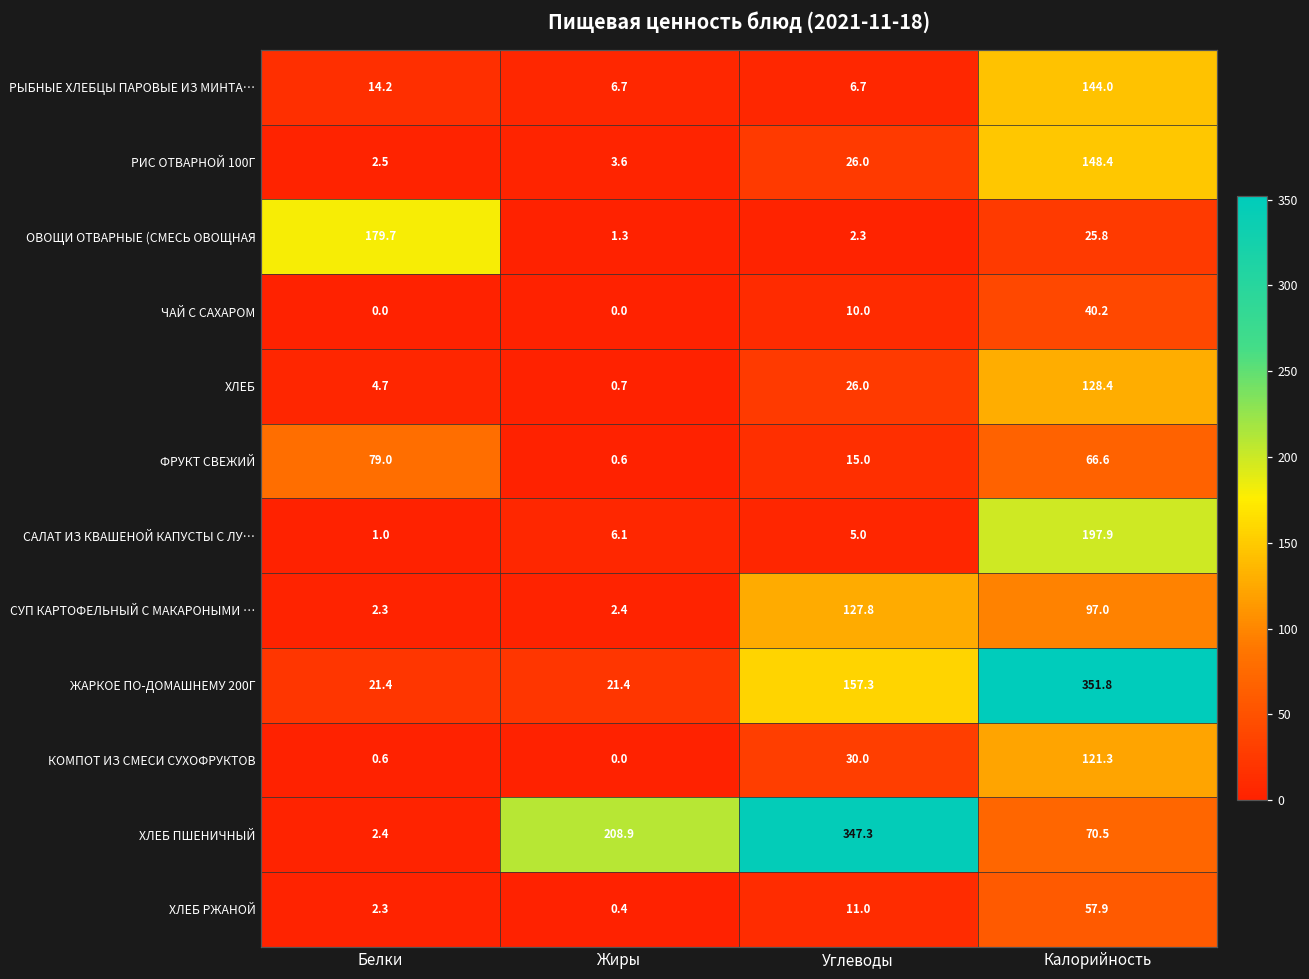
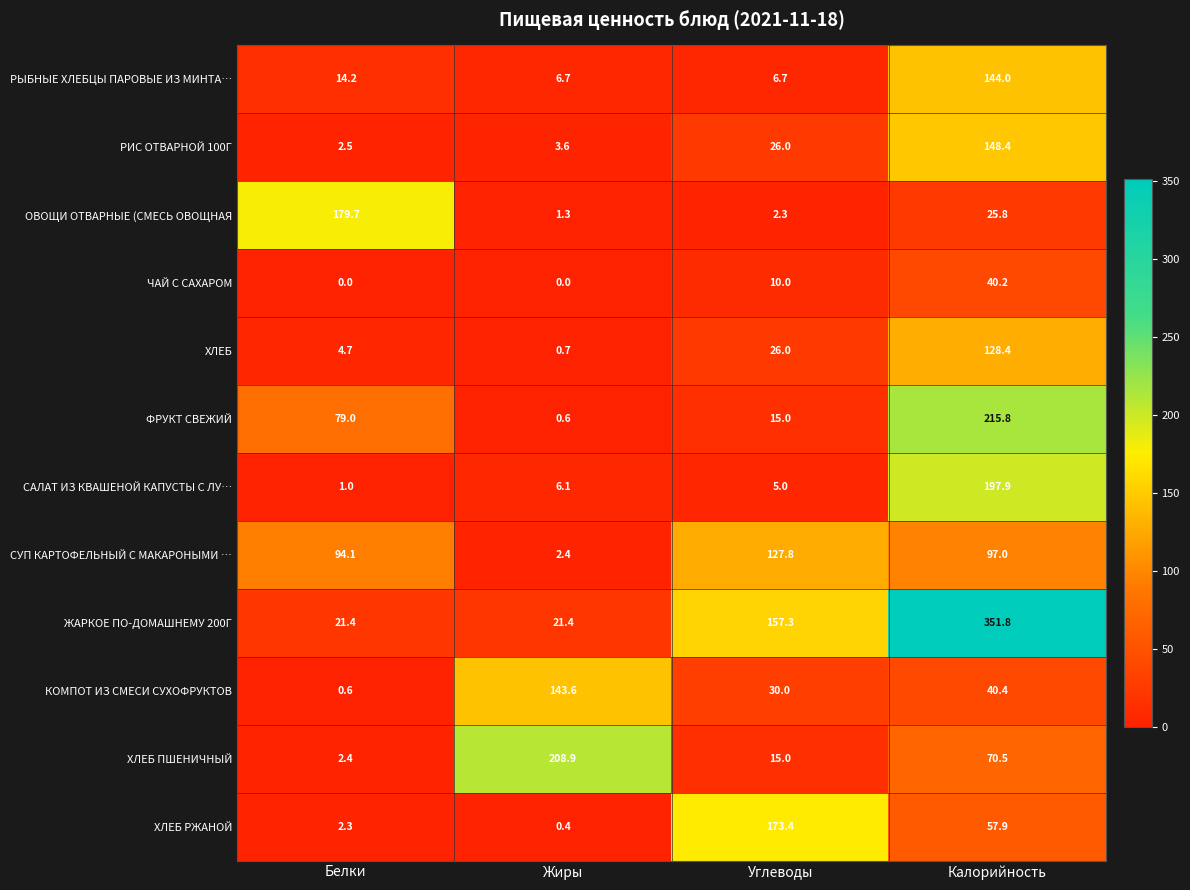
  {
    "РЫБНЫЕ ХЛЕБЦЫ ПАРОВЫЕ ИЗ МИНТА…": {
      "Белки": 14.2,
      "Жиры": 6.7,
      "Углеводы": 6.7,
      "Калорийность": 144.0
    },
    "РИС ОТВАРНОЙ 100Г": {
      "Белки": 2.5,
      "Жиры": 3.6,
      "Углеводы": 26.0,
      "Калорийность": 148.4
    },
    "ОВОЩИ ОТВАРНЫЕ (СМЕСЬ ОВОЩНАЯ": {
      "Белки": 179.7,
      "Жиры": 1.3,
      "Углеводы": 2.3,
      "Калорийность": 25.8
    },
    "ЧАЙ С САХАРОМ": {
      "Белки": 0.0,
      "Жиры": 0.0,
      "Углеводы": 10.0,
      "Калорийность": 40.2
    },
    "ХЛЕБ": {
      "Белки": 4.7,
      "Жиры": 0.7,
      "Углеводы": 26.0,
      "Калорийность": 128.4
    },
    "ФРУКТ СВЕЖИЙ": {
      "Белки": 79.0,
      "Жиры": 0.6,
      "Углеводы": 15.0,
-     "Калорийность": 66.6
+     "Калорийность": 215.8
    },
    "САЛАТ ИЗ КВАШЕНОЙ КАПУСТЫ С ЛУ…": {
      "Белки": 1.0,
      "Жиры": 6.1,
      "Углеводы": 5.0,
      "Калорийность": 197.9
    },
    "СУП КАРТОФЕЛЬНЫЙ С МАКАРОНЫМИ …": {
-     "Белки": 2.3,
+     "Белки": 94.1,
      "Жиры": 2.4,
      "Углеводы": 127.8,
      "Калорийность": 97.0
    },
    "ЖАРКОЕ ПО-ДОМАШНЕМУ 200Г": {
      "Белки": 21.4,
      "Жиры": 21.4,
      "Углеводы": 157.3,
      "Калорийность": 351.8
    },
    "КОМПОТ ИЗ СМЕСИ СУХОФРУКТОВ": {
      "Белки": 0.6,
-     "Жиры": 0.0,
+     "Жиры": 143.6,
      "Углеводы": 30.0,
-     "Калорийность": 121.3
+     "Калорийность": 40.4
    },
    "ХЛЕБ ПШЕНИЧНЫЙ": {
      "Белки": 2.4,
      "Жиры": 208.9,
-     "Углеводы": 347.3,
+     "Углеводы": 15.0,
      "Калорийность": 70.5
    },
    "ХЛЕБ РЖАНОЙ": {
      "Белки": 2.3,
      "Жиры": 0.4,
-     "Углеводы": 11.0,
+     "Углеводы": 173.4,
      "Калорийность": 57.9
    }
  }
